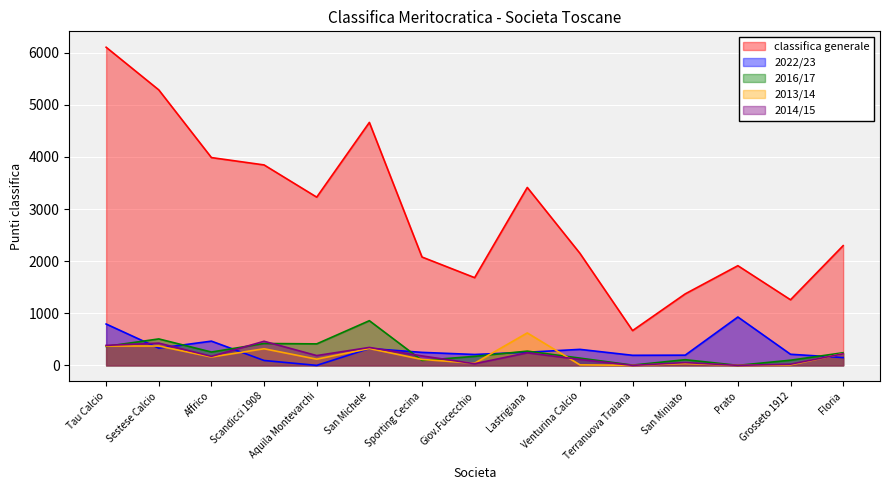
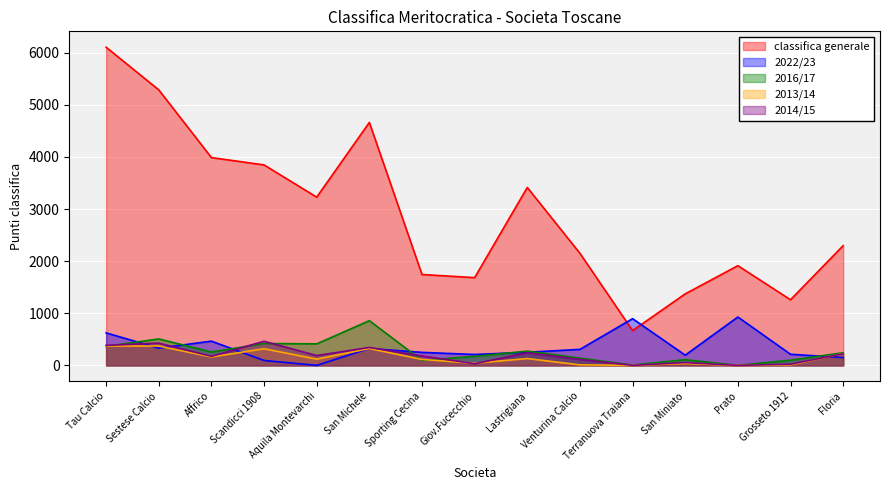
  {
    "classifica generale": {
      "Tau Calcio": 6100,
      "Sestese Calcio": 5300,
      "Affrico": 4000,
      "Scandicci 1908": 3800,
      "Aquila Montevarchi": 3200,
      "San Michele": 4700,
-     "Sporting Cecina": 2100,
+     "Sporting Cecina": 1700,
      "Giov.Fucecchio": 1700,
      "Lastrigiana": 3400,
      "Venturina Calcio": 2200,
      "Terranuova Traiana": 700,
      "San Miniato": 1400,
      "Prato": 1900,
      "Grosseto 1912": 1300,
      "Floria": 2300
    },
    "2022/23": {
-     "Tau Calcio": 800,
+     "Tau Calcio": 600,
      "Affrico": 500,
      "Scandicci 1908": 100,
      "Aquila Montevarchi": 0,
      "Sporting Cecina": 200,
      "Venturina Calcio": 300,
-     "Terranuova Traiana": 200,
+     "Terranuova Traiana": 900,
      "San Miniato": 200,
      "Prato": 900,
      "Grosseto 1912": 200,
      "Floria": 100
    },
    "2016/17": {
      "Sestese Calcio": 500,
      "Affrico": 300,
      "Aquila Montevarchi": 400,
      "San Michele": 900,
      "San Miniato": 100,
      "Grosseto 1912": 100
    },
    "2013/14": {
      "Scandicci 1908": 300,
      "Aquila Montevarchi": 100,
-     "Lastrigiana": 600,
+     "Lastrigiana": 100,
      "Venturina Calcio": 0
    },
    "2014/15": {
      "Sestese Calcio": 400,
      "Aquila Montevarchi": 200,
      "Sporting Cecina": 200
    }
  }
